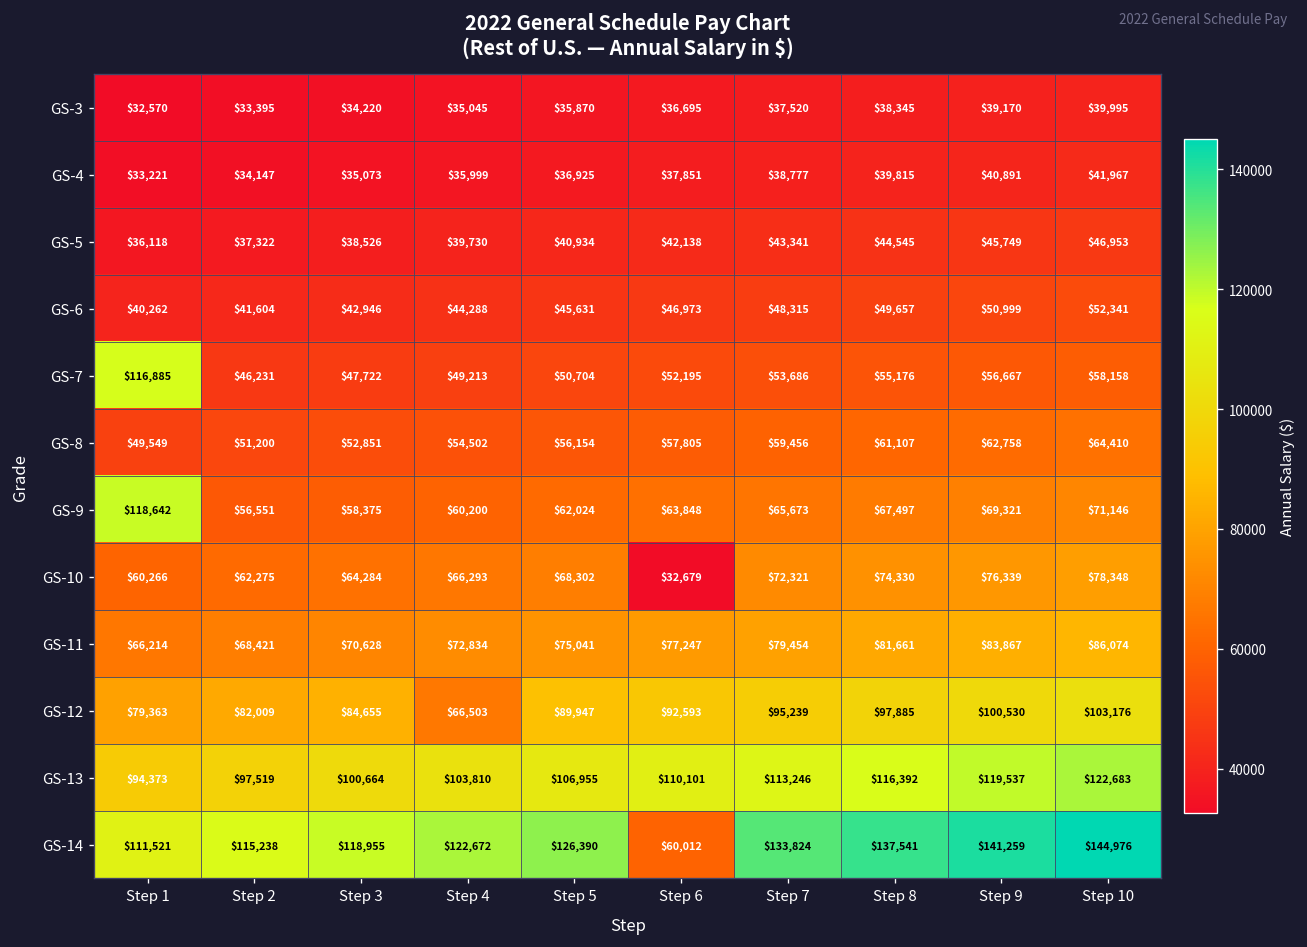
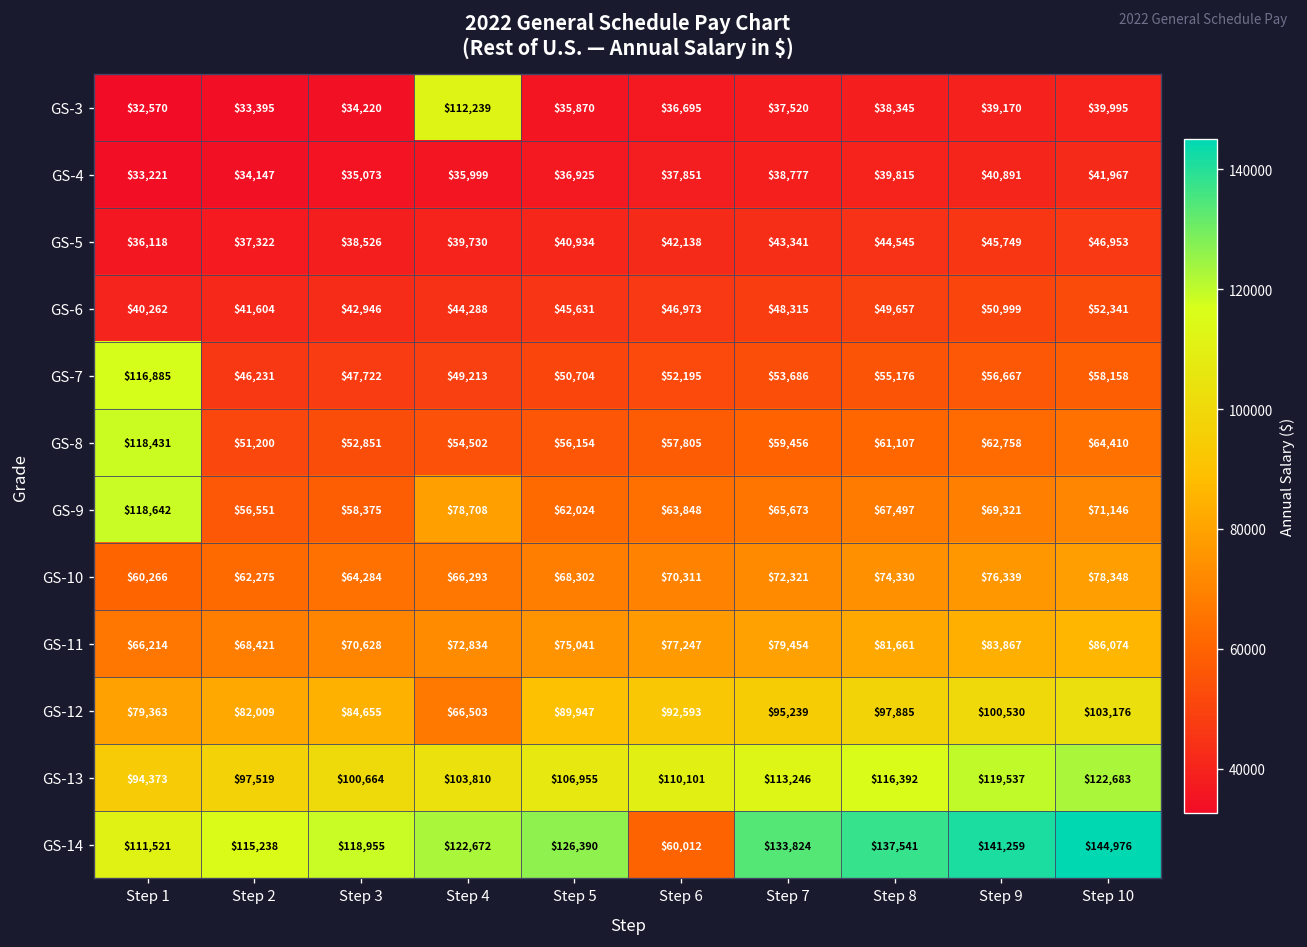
  {
    "GS-3": {
      "Step 1": "$32,570",
      "Step 2": "$33,395",
      "Step 3": "$34,220",
-     "Step 4": "$35,045",
+     "Step 4": "$112,239",
      "Step 5": "$35,870",
      "Step 6": "$36,695",
      "Step 7": "$37,520",
      "Step 8": "$38,345",
      "Step 9": "$39,170",
      "Step 10": "$39,995"
    },
    "GS-4": {
      "Step 1": "$33,221",
      "Step 2": "$34,147",
      "Step 3": "$35,073",
      "Step 4": "$35,999",
      "Step 5": "$36,925",
      "Step 6": "$37,851",
      "Step 7": "$38,777",
      "Step 8": "$39,815",
      "Step 9": "$40,891",
      "Step 10": "$41,967"
    },
    "GS-5": {
      "Step 1": "$36,118",
      "Step 2": "$37,322",
      "Step 3": "$38,526",
      "Step 4": "$39,730",
      "Step 5": "$40,934",
      "Step 6": "$42,138",
      "Step 7": "$43,341",
      "Step 8": "$44,545",
      "Step 9": "$45,749",
      "Step 10": "$46,953"
    },
    "GS-6": {
      "Step 1": "$40,262",
      "Step 2": "$41,604",
      "Step 3": "$42,946",
      "Step 4": "$44,288",
      "Step 5": "$45,631",
      "Step 6": "$46,973",
      "Step 7": "$48,315",
      "Step 8": "$49,657",
      "Step 9": "$50,999",
      "Step 10": "$52,341"
    },
    "GS-7": {
      "Step 1": "$116,885",
      "Step 2": "$46,231",
      "Step 3": "$47,722",
      "Step 4": "$49,213",
      "Step 5": "$50,704",
      "Step 6": "$52,195",
      "Step 7": "$53,686",
      "Step 8": "$55,176",
      "Step 9": "$56,667",
      "Step 10": "$58,158"
    },
    "GS-8": {
-     "Step 1": "$49,549",
+     "Step 1": "$118,431",
      "Step 2": "$51,200",
      "Step 3": "$52,851",
      "Step 4": "$54,502",
      "Step 5": "$56,154",
      "Step 6": "$57,805",
      "Step 7": "$59,456",
      "Step 8": "$61,107",
      "Step 9": "$62,758",
      "Step 10": "$64,410"
    },
    "GS-9": {
      "Step 1": "$118,642",
      "Step 2": "$56,551",
      "Step 3": "$58,375",
-     "Step 4": "$60,200",
+     "Step 4": "$78,708",
      "Step 5": "$62,024",
      "Step 6": "$63,848",
      "Step 7": "$65,673",
      "Step 8": "$67,497",
      "Step 9": "$69,321",
      "Step 10": "$71,146"
    },
    "GS-10": {
      "Step 1": "$60,266",
      "Step 2": "$62,275",
      "Step 3": "$64,284",
      "Step 4": "$66,293",
      "Step 5": "$68,302",
-     "Step 6": "$32,679",
+     "Step 6": "$70,311",
      "Step 7": "$72,321",
      "Step 8": "$74,330",
      "Step 9": "$76,339",
      "Step 10": "$78,348"
    },
    "GS-11": {
      "Step 1": "$66,214",
      "Step 2": "$68,421",
      "Step 3": "$70,628",
      "Step 4": "$72,834",
      "Step 5": "$75,041",
      "Step 6": "$77,247",
      "Step 7": "$79,454",
      "Step 8": "$81,661",
      "Step 9": "$83,867",
      "Step 10": "$86,074"
    },
    "GS-12": {
      "Step 1": "$79,363",
      "Step 2": "$82,009",
      "Step 3": "$84,655",
      "Step 4": "$66,503",
      "Step 5": "$89,947",
      "Step 6": "$92,593",
      "Step 7": "$95,239",
      "Step 8": "$97,885",
      "Step 9": "$100,530",
      "Step 10": "$103,176"
    },
    "GS-13": {
      "Step 1": "$94,373",
      "Step 2": "$97,519",
      "Step 3": "$100,664",
      "Step 4": "$103,810",
      "Step 5": "$106,955",
      "Step 6": "$110,101",
      "Step 7": "$113,246",
      "Step 8": "$116,392",
      "Step 9": "$119,537",
      "Step 10": "$122,683"
    },
    "GS-14": {
      "Step 1": "$111,521",
      "Step 2": "$115,238",
      "Step 3": "$118,955",
      "Step 4": "$122,672",
      "Step 5": "$126,390",
      "Step 6": "$60,012",
      "Step 7": "$133,824",
      "Step 8": "$137,541",
      "Step 9": "$141,259",
      "Step 10": "$144,976"
    }
  }
